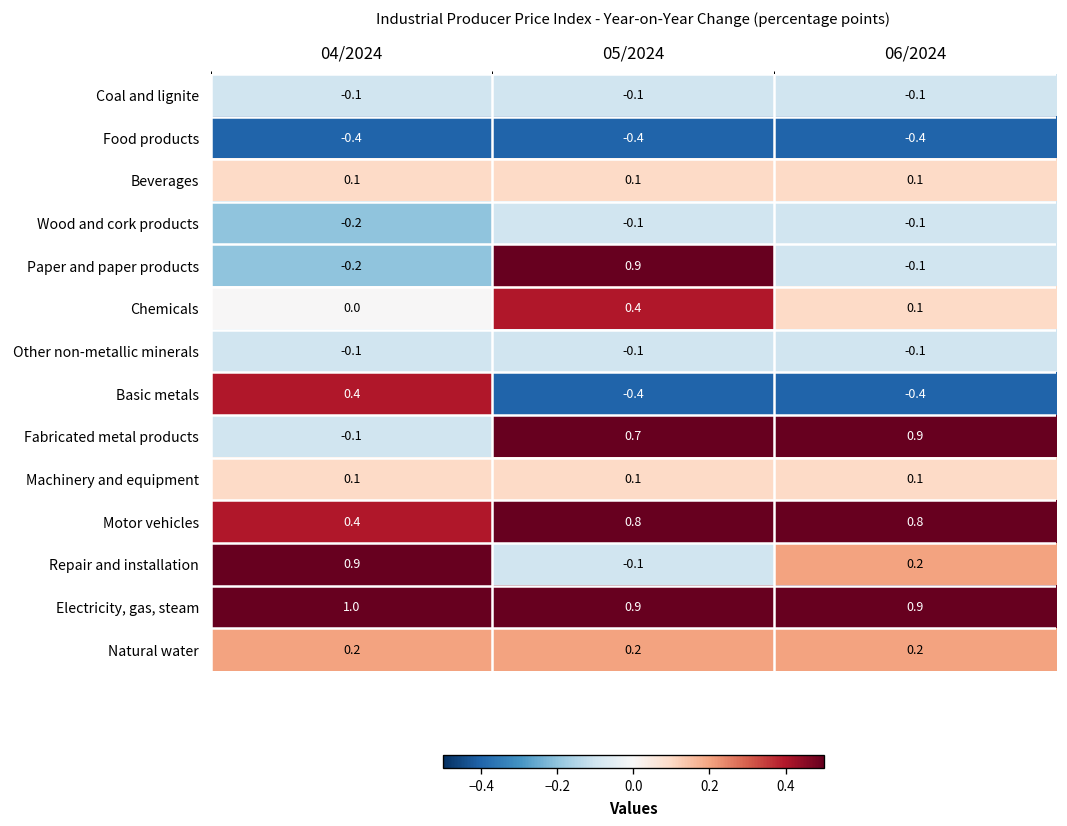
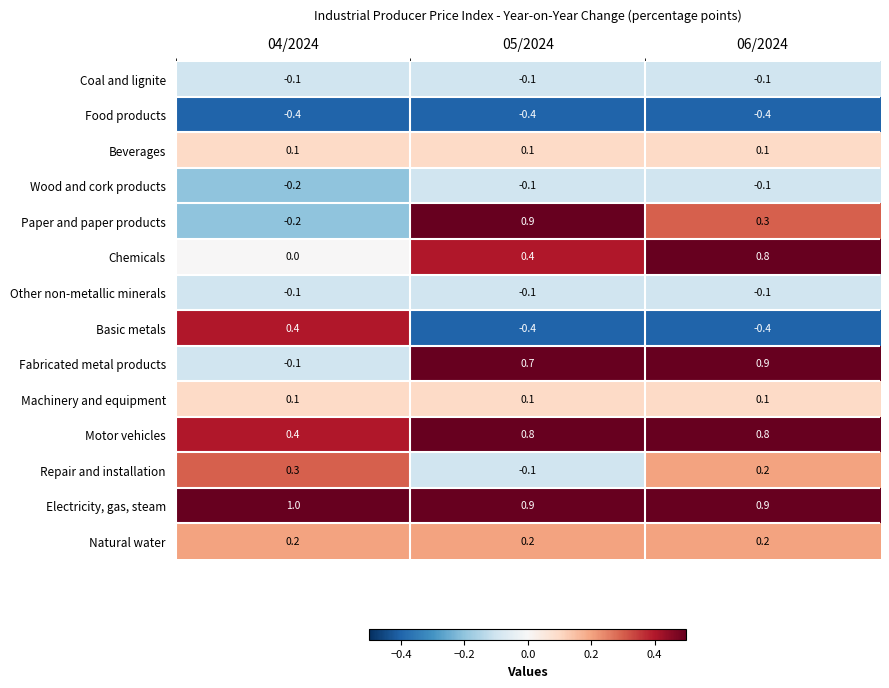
  {
    "Coal and lignite": {
      "04/2024": -0.1,
      "05/2024": -0.1,
      "06/2024": -0.1
    },
    "Food products": {
      "04/2024": -0.4,
      "05/2024": -0.4,
      "06/2024": -0.4
    },
    "Beverages": {
      "04/2024": 0.1,
      "05/2024": 0.1,
      "06/2024": 0.1
    },
    "Wood and cork products": {
      "04/2024": -0.2,
      "05/2024": -0.1,
      "06/2024": -0.1
    },
    "Paper and paper products": {
      "04/2024": -0.2,
      "05/2024": 0.9,
-     "06/2024": -0.1
+     "06/2024": 0.3
    },
    "Chemicals": {
      "04/2024": 0.0,
      "05/2024": 0.4,
-     "06/2024": 0.1
+     "06/2024": 0.8
    },
    "Other non-metallic minerals": {
      "04/2024": -0.1,
      "05/2024": -0.1,
      "06/2024": -0.1
    },
    "Basic metals": {
      "04/2024": 0.4,
      "05/2024": -0.4,
      "06/2024": -0.4
    },
    "Fabricated metal products": {
      "04/2024": -0.1,
      "05/2024": 0.7,
      "06/2024": 0.9
    },
    "Machinery and equipment": {
      "04/2024": 0.1,
      "05/2024": 0.1,
      "06/2024": 0.1
    },
    "Motor vehicles": {
      "04/2024": 0.4,
      "05/2024": 0.8,
      "06/2024": 0.8
    },
    "Repair and installation": {
-     "04/2024": 0.9,
+     "04/2024": 0.3,
      "05/2024": -0.1,
      "06/2024": 0.2
    },
    "Electricity, gas, steam": {
      "04/2024": 1.0,
      "05/2024": 0.9,
      "06/2024": 0.9
    },
    "Natural water": {
      "04/2024": 0.2,
      "05/2024": 0.2,
      "06/2024": 0.2
    }
  }
